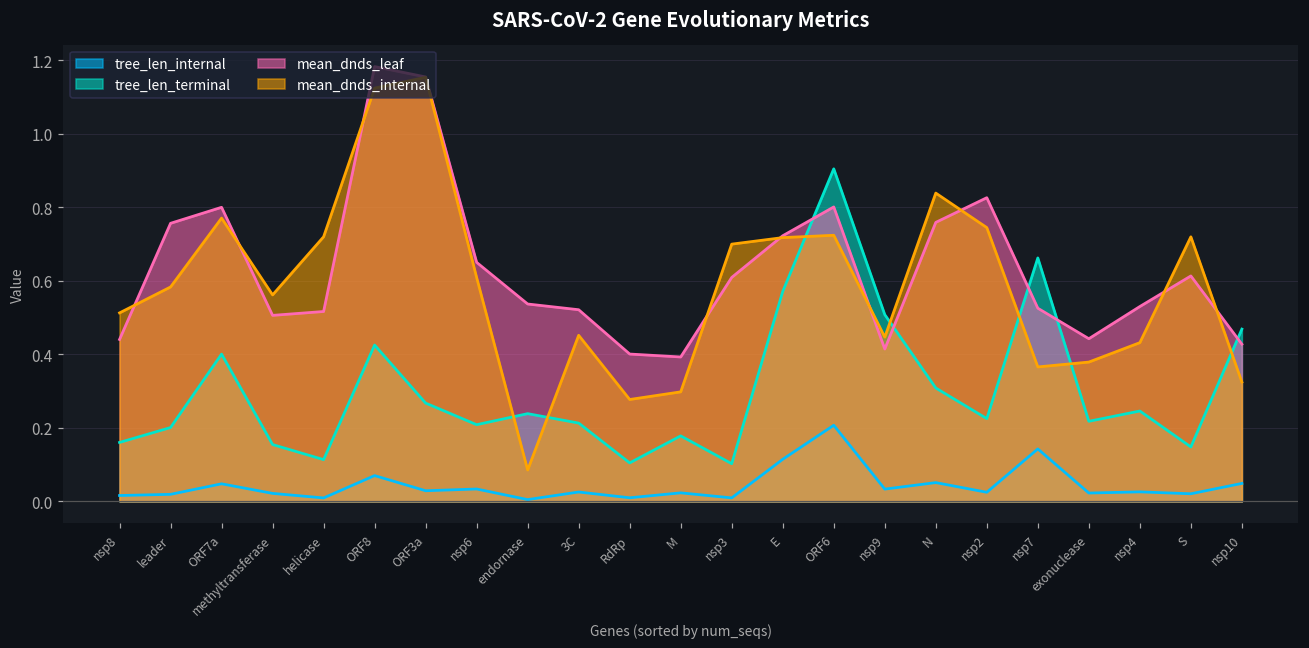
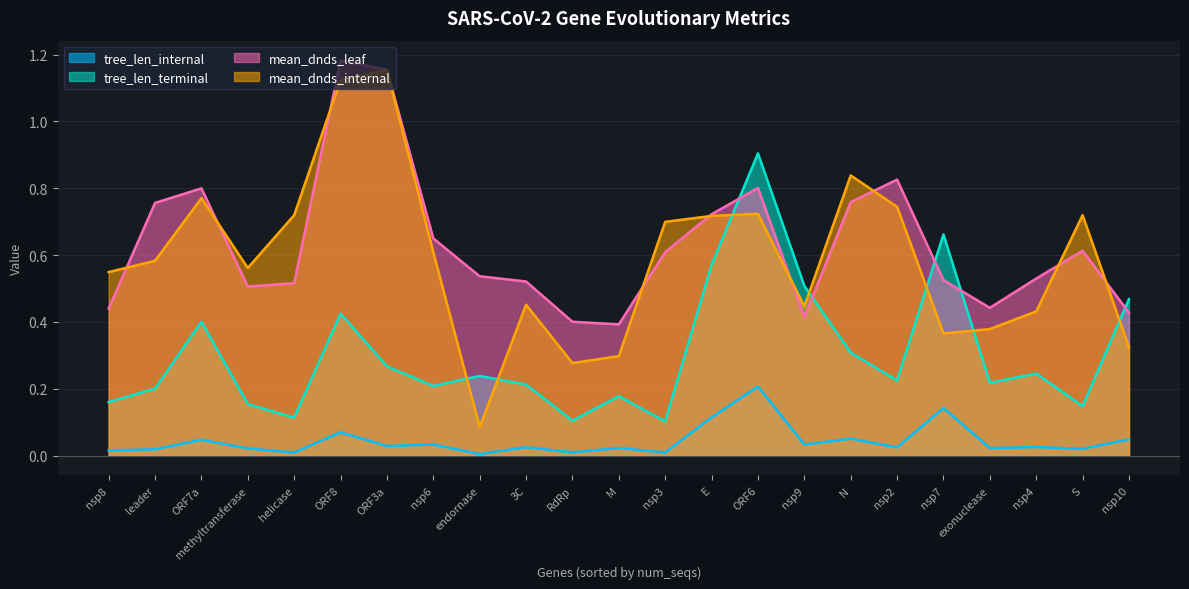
  {
    "mean_dnds_leaf": {
      "nsp8": 0.44,
      "leader": 0.76,
      "ORF7a": 0.80,
      "methyltransferase": 0.51,
      "helicase": 0.52,
      "nsp6": 0.65,
      "endornase": 0.54,
      "3C": 0.52,
      "RdRp": 0.40,
      "M": 0.39,
      "nsp3": 0.61,
      "ORF6": 0.80,
      "nsp9": 0.41,
      "N": 0.76,
      "nsp2": 0.83,
      "nsp7": 0.53,
      "exonuclease": 0.44,
      "nsp4": 0.53,
      "S": 0.61,
      "nsp10": 0.43
    },
    "mean_dnds_internal": {
-     "nsp8": 0.51,
+     "nsp8": 0.55,
      "leader": 0.58,
      "ORF7a": 0.77,
      "methyltransferase": 0.56,
      "helicase": 0.72,
      "nsp6": 0.61,
      "endornase": 0.09,
      "3C": 0.45,
      "RdRp": 0.28,
      "M": 0.30,
      "nsp3": 0.70,
      "ORF6": 0.72,
      "nsp9": 0.45,
      "N": 0.84,
      "nsp2": 0.74,
      "nsp7": 0.37,
      "exonuclease": 0.38,
      "nsp4": 0.43,
      "S": 0.72,
      "nsp10": 0.32
    }
  }
